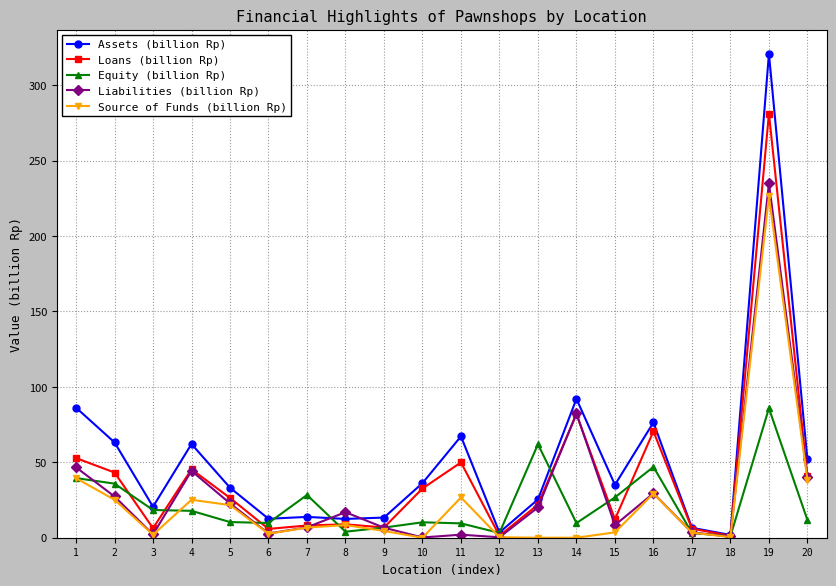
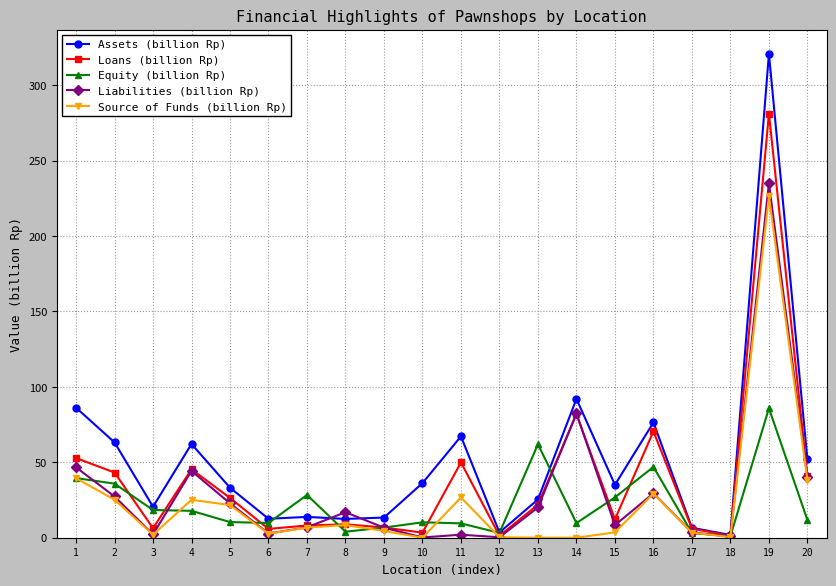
  {
    "Assets (billion Rp)": {
      "1": 86,
      "2": 63,
      "3": 21,
      "4": 62,
      "5": 33,
      "6": 13,
      "7": 14,
      "8": 12,
      "9": 13,
      "10": 36,
      "11": 67,
      "13": 25,
      "14": 92,
      "15": 35,
      "16": 76,
      "19": 321,
      "20": 52
    },
    "Loans (billion Rp)": {
      "1": 53,
      "2": 43,
      "3": 6,
      "5": 26,
      "6": 6,
-     "10": 33,
+     "10": 3,
      "11": 50,
      "13": 22,
      "15": 12,
      "16": 71,
      "19": 281
    },
    "Equity (billion Rp)": {
      "2": 36,
      "3": 18,
      "4": 18,
      "5": 10,
      "6": 10,
      "7": 28,
      "8": 4,
      "10": 10,
      "11": 10,
      "13": 62,
      "14": 10,
      "15": 27,
      "16": 47,
      "19": 86,
      "20": 12
    },
    "Liabilities (billion Rp)": {
      "1": 47,
      "2": 27,
      "8": 17,
      "11": 2,
      "13": 20,
      "15": 8,
      "19": 235
    },
    "Source of Funds (billion Rp)": {
      "2": 25,
      "4": 25,
      "9": 4,
      "11": 27,
      "13": 0,
      "14": 0,
      "15": 4,
      "19": 226,
      "20": 38
    }
  }
